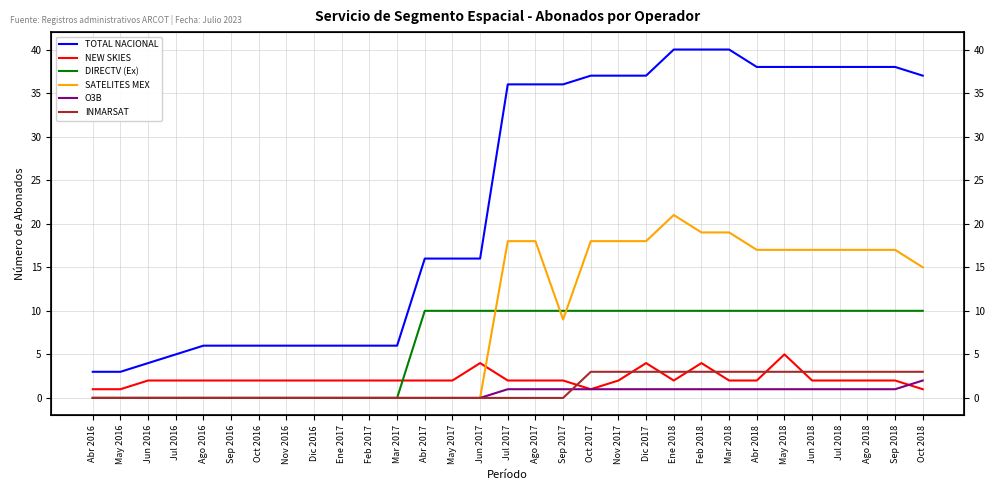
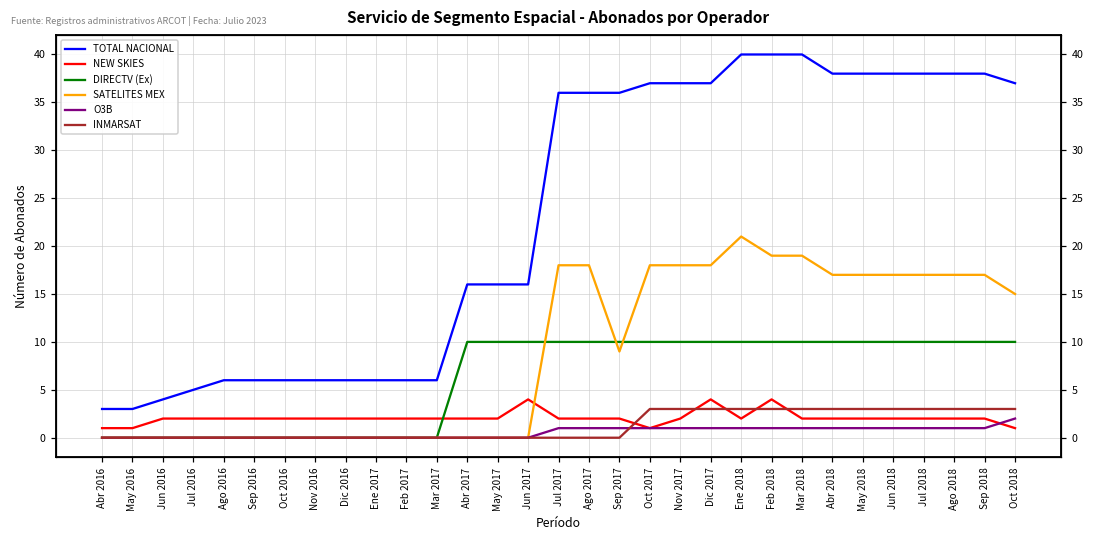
  {
    "TOTAL NACIONAL": {
      "Abr 2016": 3,
      "May 2016": 3,
      "Jun 2016": 4,
      "Jul 2016": 5,
      "Ago 2016": 6,
      "Sep 2016": 6,
      "Oct 2016": 6,
      "Nov 2016": 6,
      "Dic 2016": 6,
      "Ene 2017": 6,
      "Feb 2017": 6,
      "Mar 2017": 6,
      "Abr 2017": 16,
      "May 2017": 16,
      "Jun 2017": 16,
      "Jul 2017": 36,
      "Ago 2017": 36,
      "Sep 2017": 36,
      "Oct 2017": 37,
      "Nov 2017": 37,
      "Dic 2017": 37,
      "Ene 2018": 40,
      "Feb 2018": 40,
      "Mar 2018": 40,
      "Abr 2018": 38,
      "May 2018": 38,
      "Jun 2018": 38,
      "Jul 2018": 38,
      "Ago 2018": 38,
      "Sep 2018": 38,
      "Oct 2018": 37
    },
    "NEW SKIES": {
      "Abr 2016": 1,
      "May 2016": 1,
      "Jun 2016": 2,
      "Jul 2016": 2,
      "Ago 2016": 2,
      "Sep 2016": 2,
      "Oct 2016": 2,
      "Nov 2016": 2,
      "Dic 2016": 2,
      "Ene 2017": 2,
      "Feb 2017": 2,
      "Mar 2017": 2,
      "Abr 2017": 2,
      "May 2017": 2,
      "Jun 2017": 4,
      "Jul 2017": 2,
      "Ago 2017": 2,
      "Sep 2017": 2,
      "Nov 2017": 2,
      "Dic 2017": 4,
      "Ene 2018": 2,
      "Feb 2018": 4,
      "Mar 2018": 2,
      "Abr 2018": 2,
-     "May 2018": 5,
+     "May 2018": 2,
      "Jun 2018": 2,
      "Jul 2018": 2,
      "Ago 2018": 2,
      "Sep 2018": 2,
      "Oct 2018": 1
    },
    "DIRECTV (Ex)": {
      "Abr 2017": 10,
      "May 2017": 10,
      "Jun 2017": 10,
      "Jul 2017": 10,
      "Ago 2017": 10,
      "Sep 2017": 10,
      "Oct 2017": 10,
      "Nov 2017": 10,
      "Dic 2017": 10,
      "Ene 2018": 10,
      "Feb 2018": 10,
      "Mar 2018": 10,
      "Abr 2018": 10,
      "May 2018": 10,
      "Jun 2018": 10,
      "Jul 2018": 10,
      "Ago 2018": 10,
      "Sep 2018": 10,
      "Oct 2018": 10
    },
    "SATELITES MEX": {
      "Jul 2017": 18,
      "Ago 2017": 18,
      "Sep 2017": 9,
      "Oct 2017": 18,
      "Nov 2017": 18,
      "Dic 2017": 18,
      "Ene 2018": 21,
      "Feb 2018": 19,
      "Mar 2018": 19,
      "Abr 2018": 17,
      "May 2018": 17,
      "Jun 2018": 17,
      "Jul 2018": 17,
      "Ago 2018": 17,
      "Sep 2018": 17,
      "Oct 2018": 15
    },
    "O3B": {
      "Jul 2017": 1,
      "Ago 2017": 1,
      "Sep 2017": 1,
      "Nov 2017": 1,
      "Dic 2017": 1,
      "Ene 2018": 1,
      "Feb 2018": 1,
      "Mar 2018": 1,
      "Abr 2018": 1,
      "May 2018": 1,
      "Jun 2018": 1,
      "Jul 2018": 1,
      "Ago 2018": 1,
      "Sep 2018": 1,
      "Oct 2018": 2
    },
    "INMARSAT": {
      "Jul 2017": 0,
      "Ago 2017": 0,
      "Sep 2017": 0,
      "Oct 2017": 3,
      "Nov 2017": 3,
      "Dic 2017": 3,
      "Ene 2018": 3,
      "Feb 2018": 3,
      "Mar 2018": 3,
      "Abr 2018": 3,
      "May 2018": 3,
      "Jun 2018": 3,
      "Jul 2018": 3,
      "Ago 2018": 3,
      "Sep 2018": 3,
      "Oct 2018": 3
    }
  }
